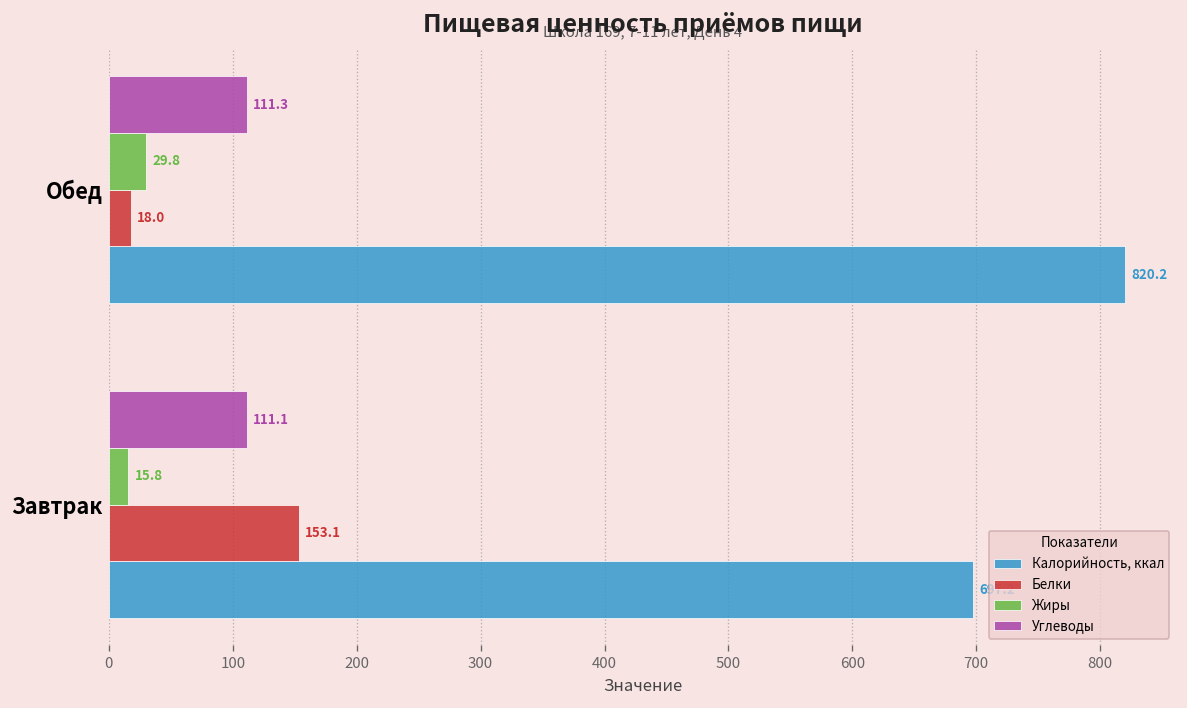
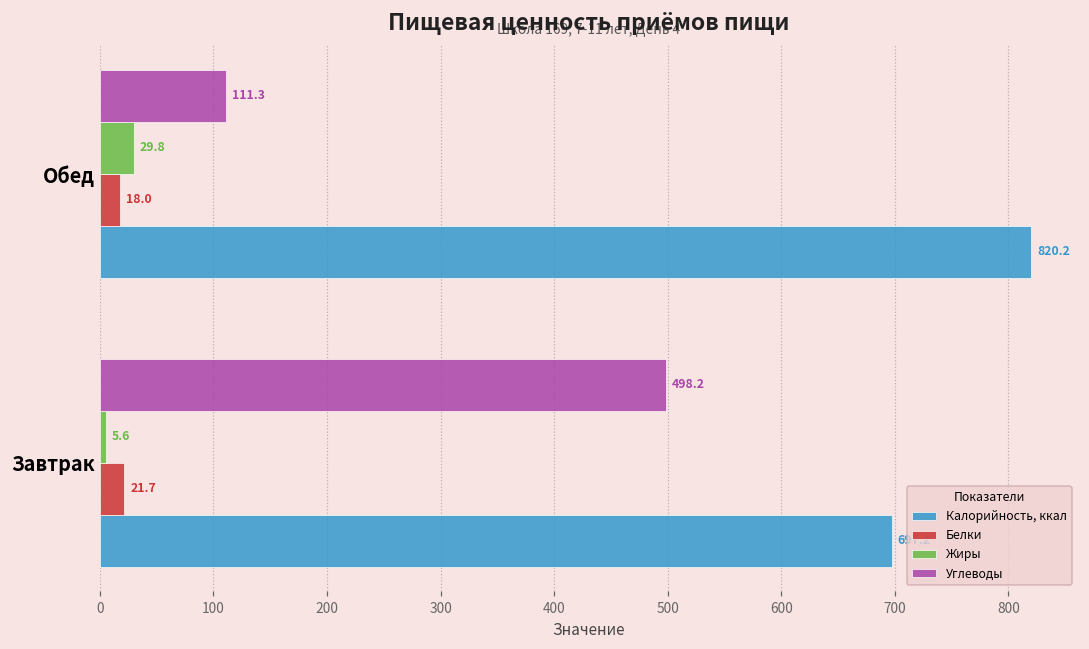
  {
    "Калорийность, ккал": {
      "Обед": 820.2
    },
    "Белки": {
      "Обед": 18.0,
-     "Завтрак": 153.1
+     "Завтрак": 21.7
    },
    "Жиры": {
      "Обед": 29.8,
-     "Завтрак": 15.8
+     "Завтрак": 5.6
    },
    "Углеводы": {
      "Обед": 111.3,
-     "Завтрак": 111.1
+     "Завтрак": 498.2
    }
  }
